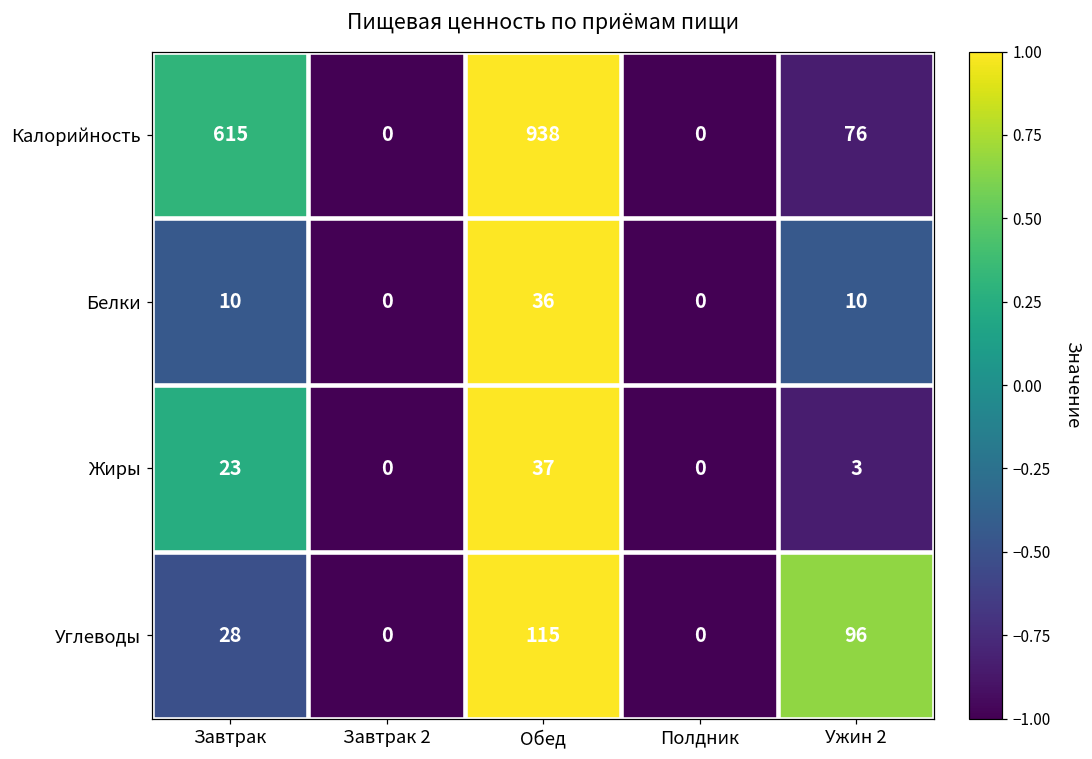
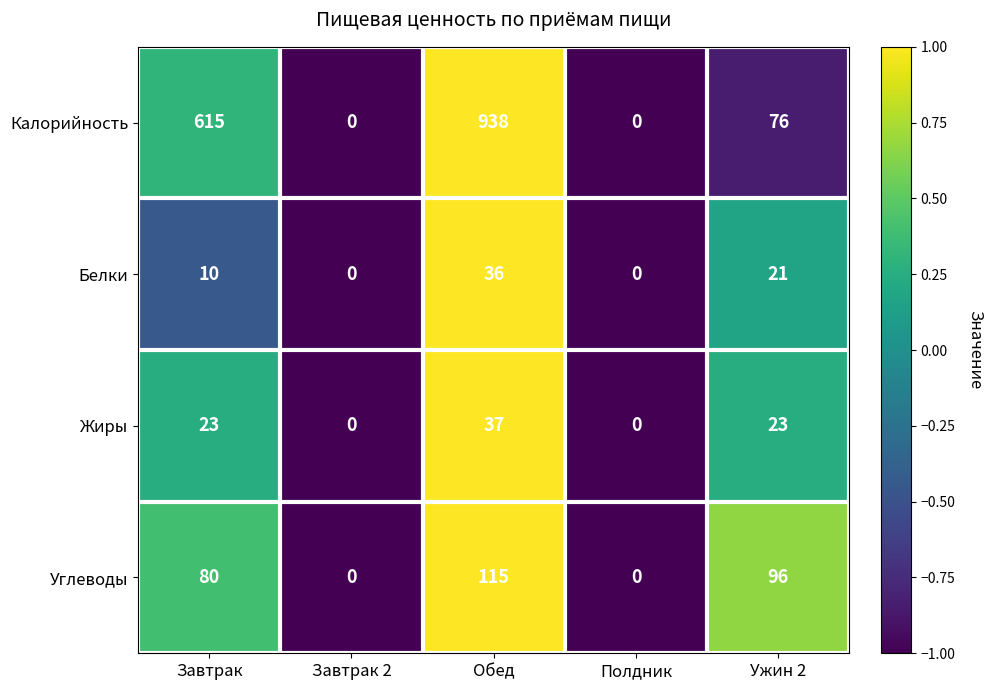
  {
    "Калорийность": {
      "Завтрак": 615,
      "Завтрак 2": 0,
      "Обед": 938,
      "Полдник": 0,
      "Ужин 2": 76
    },
    "Белки": {
      "Завтрак": 10,
      "Завтрак 2": 0,
      "Обед": 36,
      "Полдник": 0,
-     "Ужин 2": 10
+     "Ужин 2": 21
    },
    "Жиры": {
      "Завтрак": 23,
      "Завтрак 2": 0,
      "Обед": 37,
      "Полдник": 0,
-     "Ужин 2": 3
+     "Ужин 2": 23
    },
    "Углеводы": {
-     "Завтрак": 28,
+     "Завтрак": 80,
      "Завтрак 2": 0,
      "Обед": 115,
      "Полдник": 0,
      "Ужин 2": 96
    }
  }
